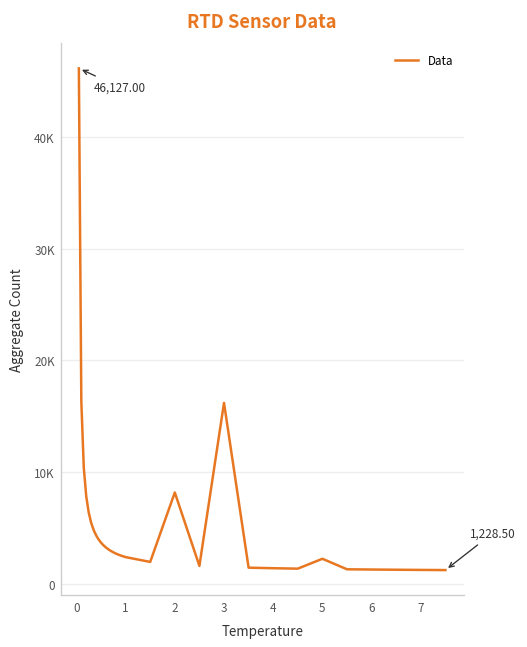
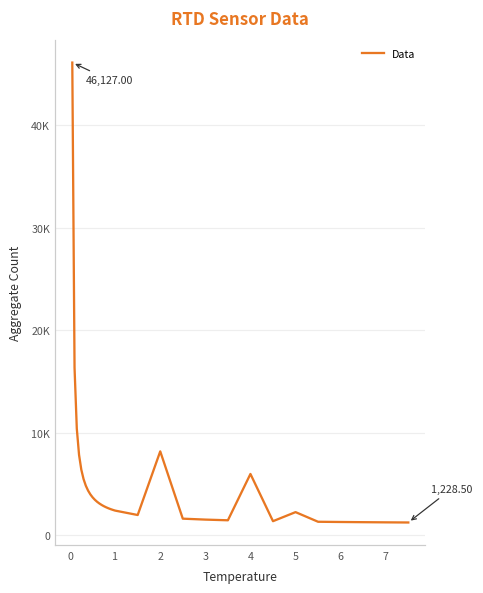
  {
    "1": 2000,
    "2": 8000,
-   "3": 16000,
-   "4": 1000,
+   "3": 2000,
+   "4": 6000,
    "5": 2000,
    "6": 1000,
    "7": 1000
  }
